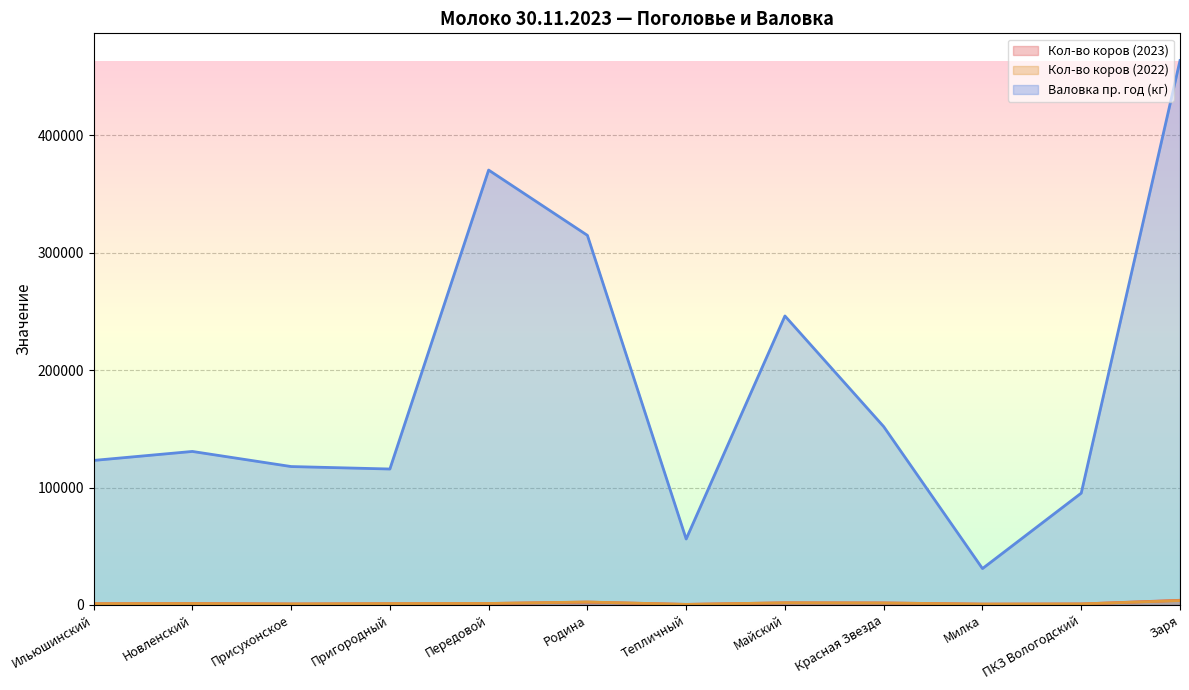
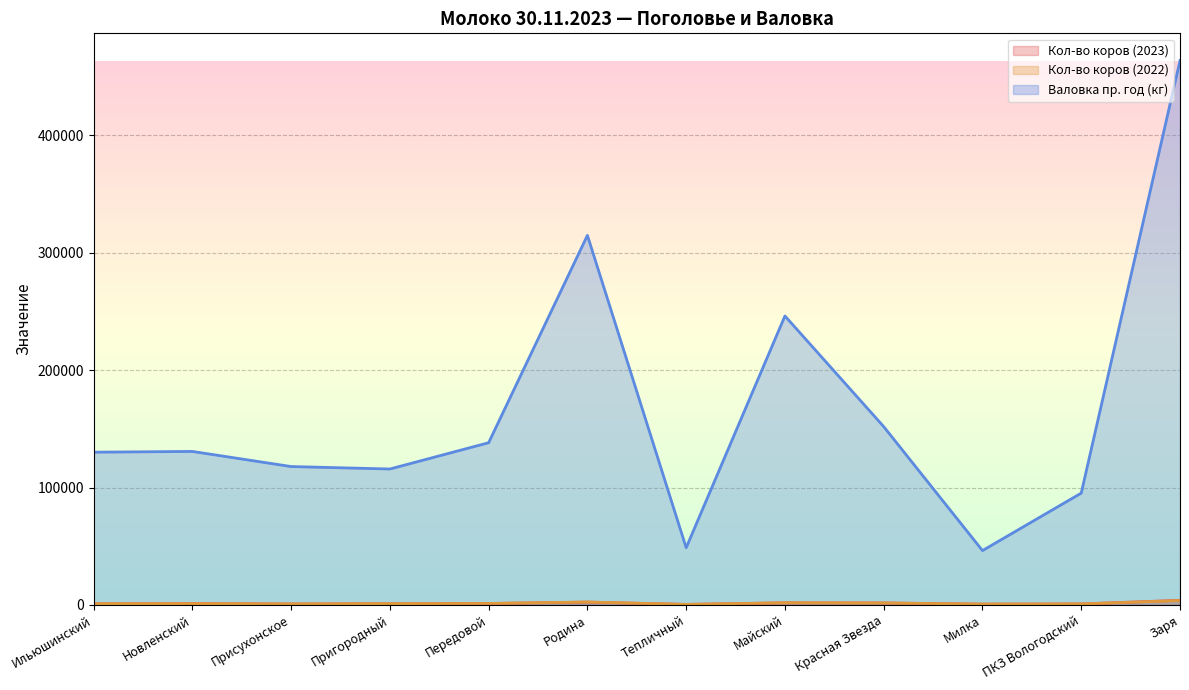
  {
    "Валовка пр. год (кг)": {
-     "Ильюшинский": 123000,
+     "Ильюшинский": 130000,
      "Новленский": 131000,
      "Присухонское": 118000,
      "Пригородный": 116000,
-     "Передовой": 371000,
+     "Передовой": 138000,
      "Родина": 315000,
-     "Тепличный": 56000,
+     "Тепличный": 49000,
      "Майский": 246000,
      "Красная Звезда": 152000,
-     "Милка": 31000,
+     "Милка": 46000,
      "ПКЗ Вологодский": 95000,
      "Заря": 464000
    }
  }
